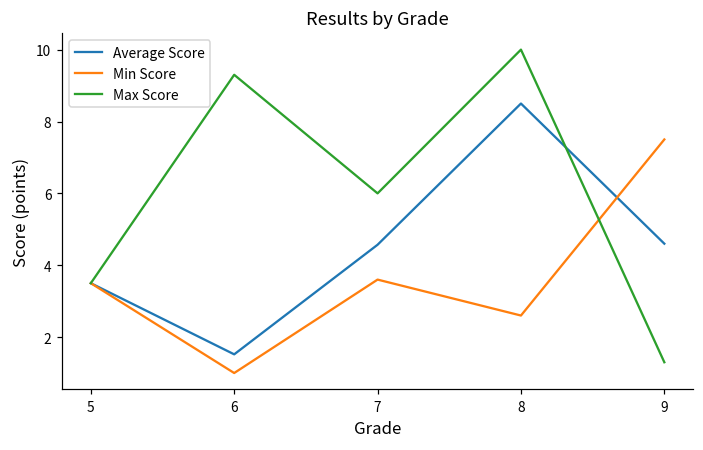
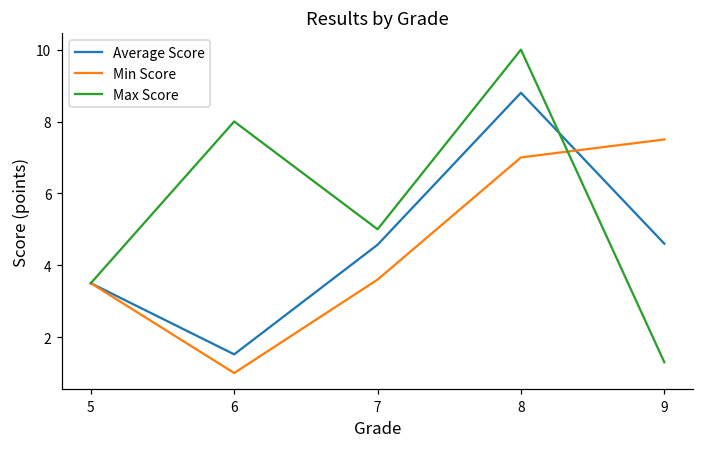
  {
    "Average Score": {
      "6": 1.5,
      "7": 4.6,
-     "8": 8.5,
+     "8": 8.8,
      "9": 4.6
    },
    "Min Score": {
      "6": 1.0,
      "7": 3.6,
-     "8": 2.6,
+     "8": 7.0,
      "9": 7.5
    },
    "Max Score": {
-     "6": 9.3,
-     "7": 6,
+     "6": 8.0,
+     "7": 5,
      "8": 10.0,
      "9": 1.3
    }
  }
